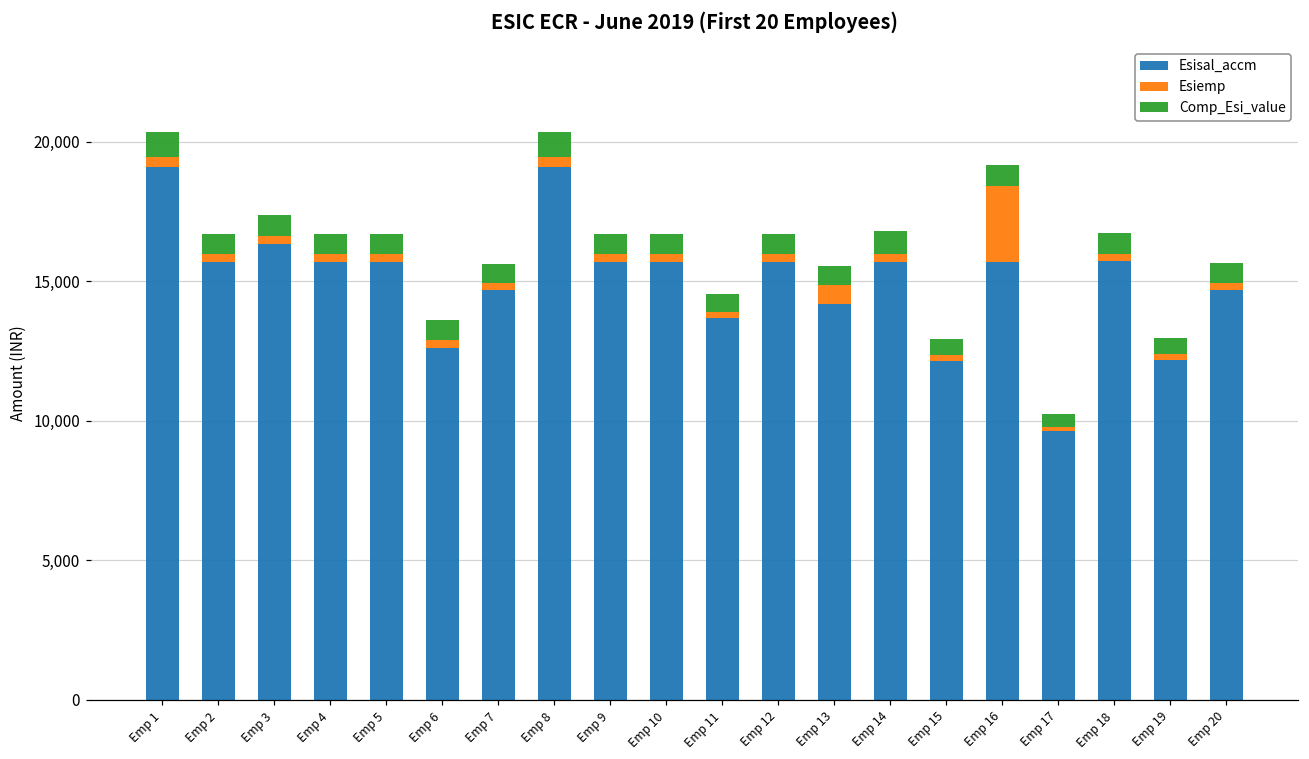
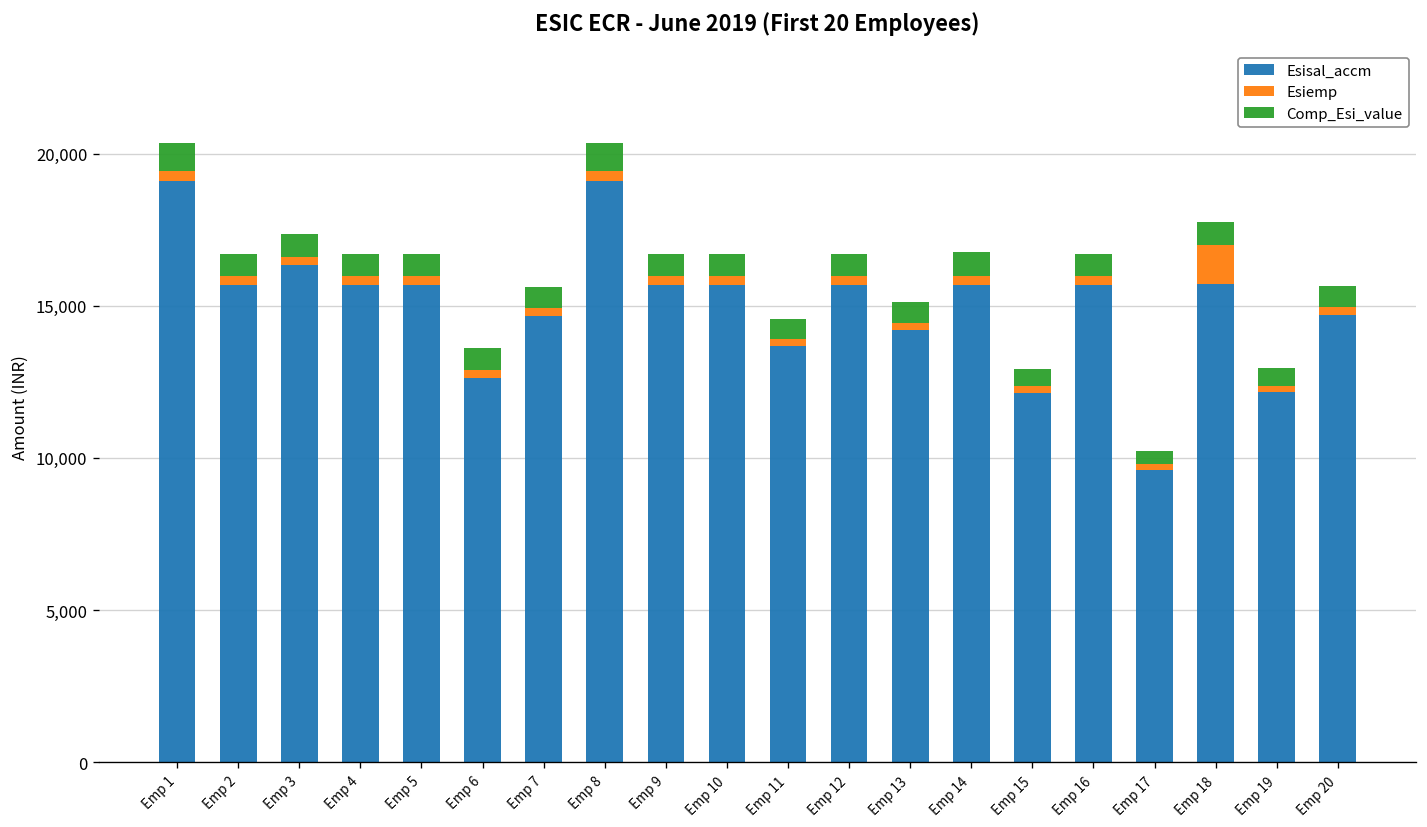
  {
    "Esisal_accm": {
      "Emp 1": "19,100",
      "Emp 2": "15,700",
      "Emp 3": "16,300",
      "Emp 4": "15,700",
      "Emp 5": "15,700",
      "Emp 6": "12,600",
      "Emp 7": "14,700",
      "Emp 8": "19,100",
      "Emp 9": "15,700",
      "Emp 10": "15,700",
      "Emp 11": "13,700",
      "Emp 12": "15,700",
      "Emp 13": "14,200",
      "Emp 14": "15,700",
      "Emp 15": "12,100",
      "Emp 16": "15,700",
      "Emp 17": "9,600",
      "Emp 18": "15,700",
      "Emp 19": "12,200",
      "Emp 20": "14,700"
    },
    "Esiemp": {
      "Emp 1": "300",
      "Emp 2": "300",
      "Emp 3": "300",
      "Emp 4": "300",
      "Emp 5": "300",
      "Emp 6": "300",
      "Emp 7": "300",
      "Emp 8": "300",
      "Emp 9": "300",
      "Emp 10": "300",
      "Emp 11": "200",
      "Emp 12": "300",
-     "Emp 13": "700",
+     "Emp 13": "200",
      "Emp 14": "300",
      "Emp 15": "200",
-     "Emp 16": "2,700",
+     "Emp 16": "300",
      "Emp 17": "200",
-     "Emp 18": "300",
+     "Emp 18": "1,300",
      "Emp 19": "200",
      "Emp 20": "300"
    },
    "Comp_Esi_value": {
      "Emp 1": "900",
      "Emp 2": "700",
      "Emp 3": "700",
      "Emp 4": "700",
      "Emp 5": "700",
      "Emp 6": "700",
      "Emp 7": "700",
      "Emp 8": "900",
      "Emp 9": "700",
      "Emp 10": "700",
      "Emp 11": "600",
      "Emp 12": "700",
      "Emp 13": "700",
      "Emp 14": "800",
      "Emp 15": "600",
      "Emp 16": "700",
      "Emp 17": "500",
      "Emp 18": "700",
      "Emp 19": "600",
      "Emp 20": "700"
    }
  }
